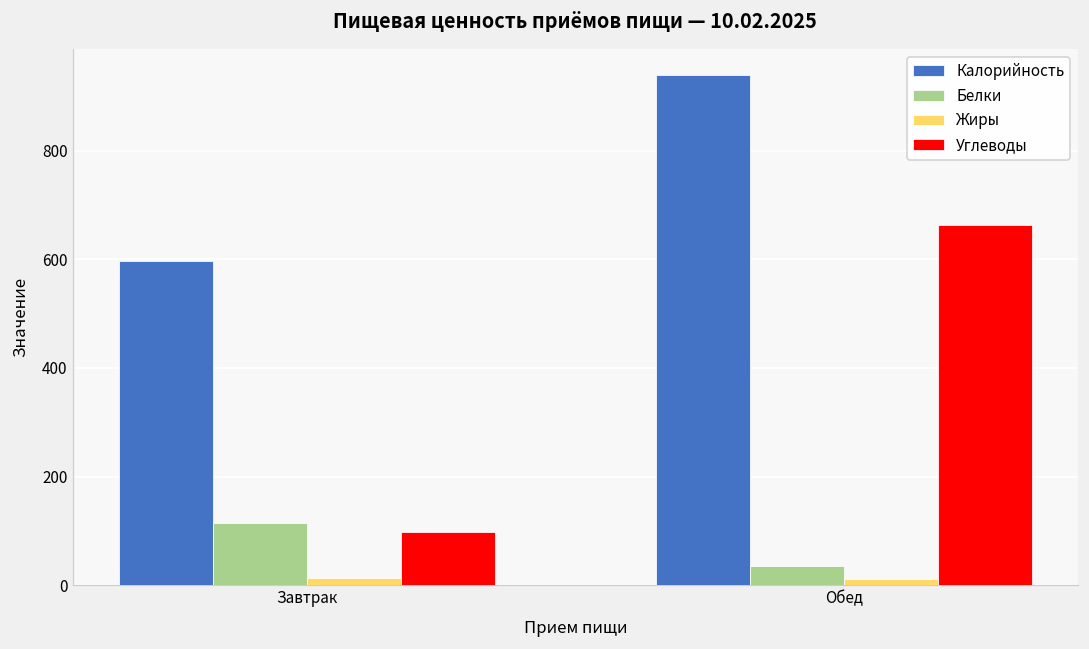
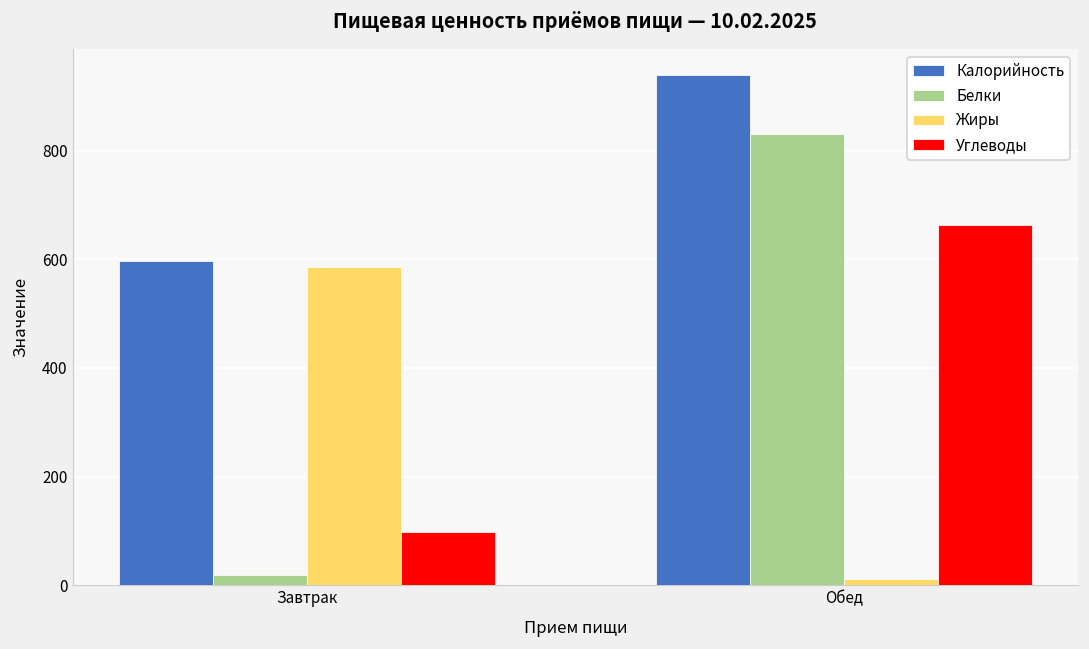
  {
    "Калорийность": {
      "Завтрак": 600,
      "Обед": 940
    },
    "Белки": {
-     "Завтрак": 110,
-     "Обед": 30
+     "Завтрак": 20,
+     "Обед": 830
    },
    "Жиры": {
-     "Завтрак": 10,
+     "Завтрак": 590,
      "Обед": 10
    },
    "Углеводы": {
      "Завтрак": 100,
      "Обед": 660
    }
  }
